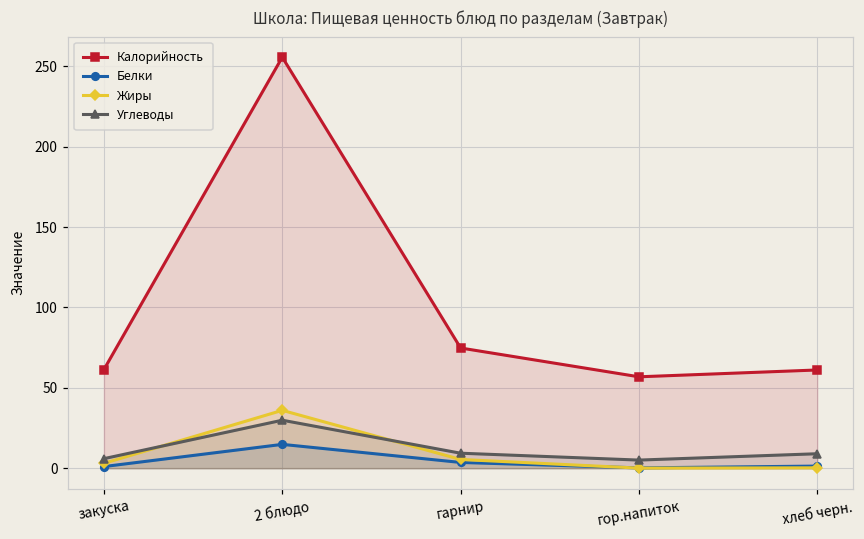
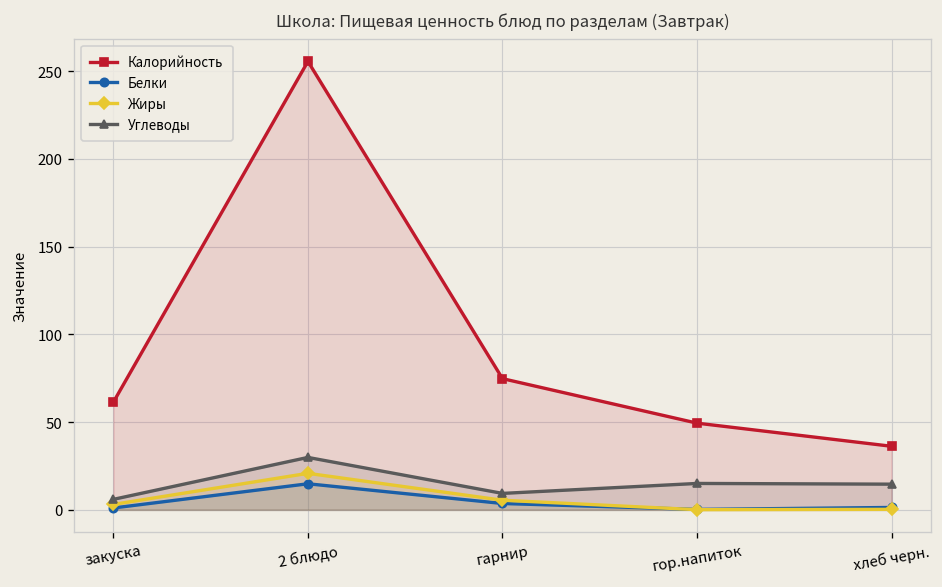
  {
    "Калорийность": {
      "закуска": 61,
      "2 блюдо": 256,
      "гарнир": 75,
-     "гор.напиток": 57,
-     "хлеб черн.": 61
+     "гор.напиток": 49,
+     "хлеб черн.": 36
    },
    "Белки": {
      "закуска": 1,
      "2 блюдо": 15,
      "гарнир": 4
    },
    "Жиры": {
      "закуска": 3,
-     "2 блюдо": 36,
+     "2 блюдо": 21,
      "гарнир": 5
    },
    "Углеводы": {
      "закуска": 6,
      "2 блюдо": 30,
      "гарнир": 9,
-     "гор.напиток": 5,
-     "хлеб черн.": 9
+     "гор.напиток": 15,
+     "хлеб черн.": 15
    }
  }
